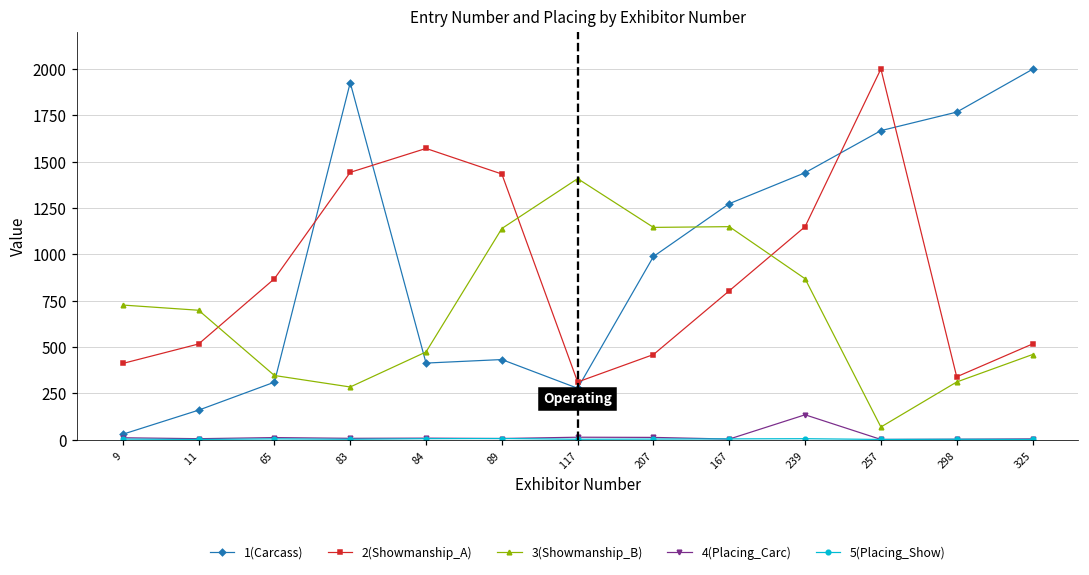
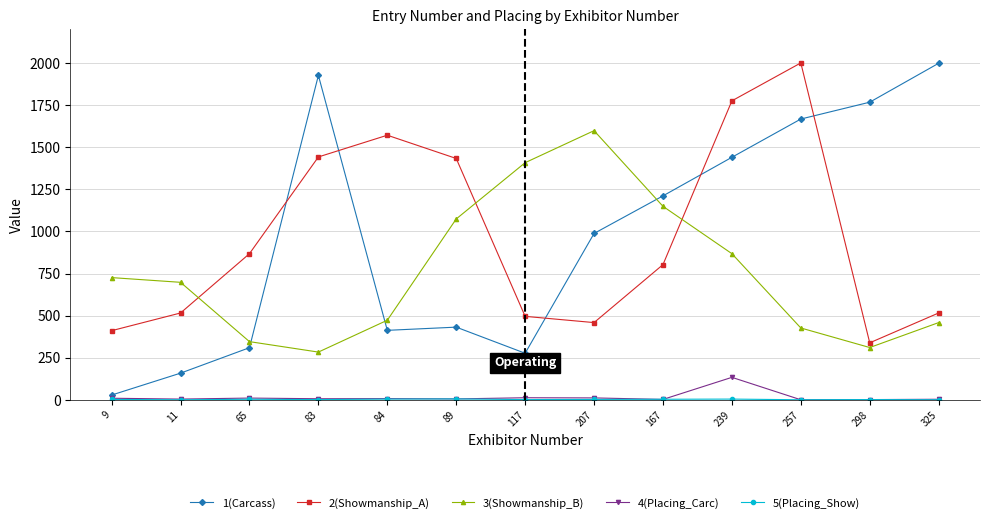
  {
    "1(Carcass)": {
      "9": 30,
      "11": 160,
      "65": 310,
      "83": 1930,
      "84": 410,
      "89": 430,
      "207": 990,
-     "167": 1270,
+     "167": 1210,
      "239": 1440,
      "257": 1670,
      "298": 1770,
      "325": 2000
    },
    "2(Showmanship_A)": {
      "9": 410,
      "11": 520,
      "65": 870,
      "83": 1440,
      "84": 1570,
      "89": 1430,
-     "117": 310,
+     "117": 500,
      "207": 460,
      "167": 800,
-     "239": 1150,
+     "239": 1780,
      "257": 2000,
      "298": 340,
      "325": 520
    },
    "3(Showmanship_B)": {
      "9": 730,
      "11": 700,
      "65": 350,
      "83": 280,
      "84": 470,
-     "89": 1140,
+     "89": 1070,
      "117": 1410,
-     "207": 1150,
+     "207": 1600,
      "167": 1150,
      "239": 870,
-     "257": 70,
+     "257": 430,
      "298": 310,
      "325": 460
    },
    "4(Placing_Carc)": {
      "239": 130
    },
    "5(Placing_Show)": {
      "239": 10
    }
  }
